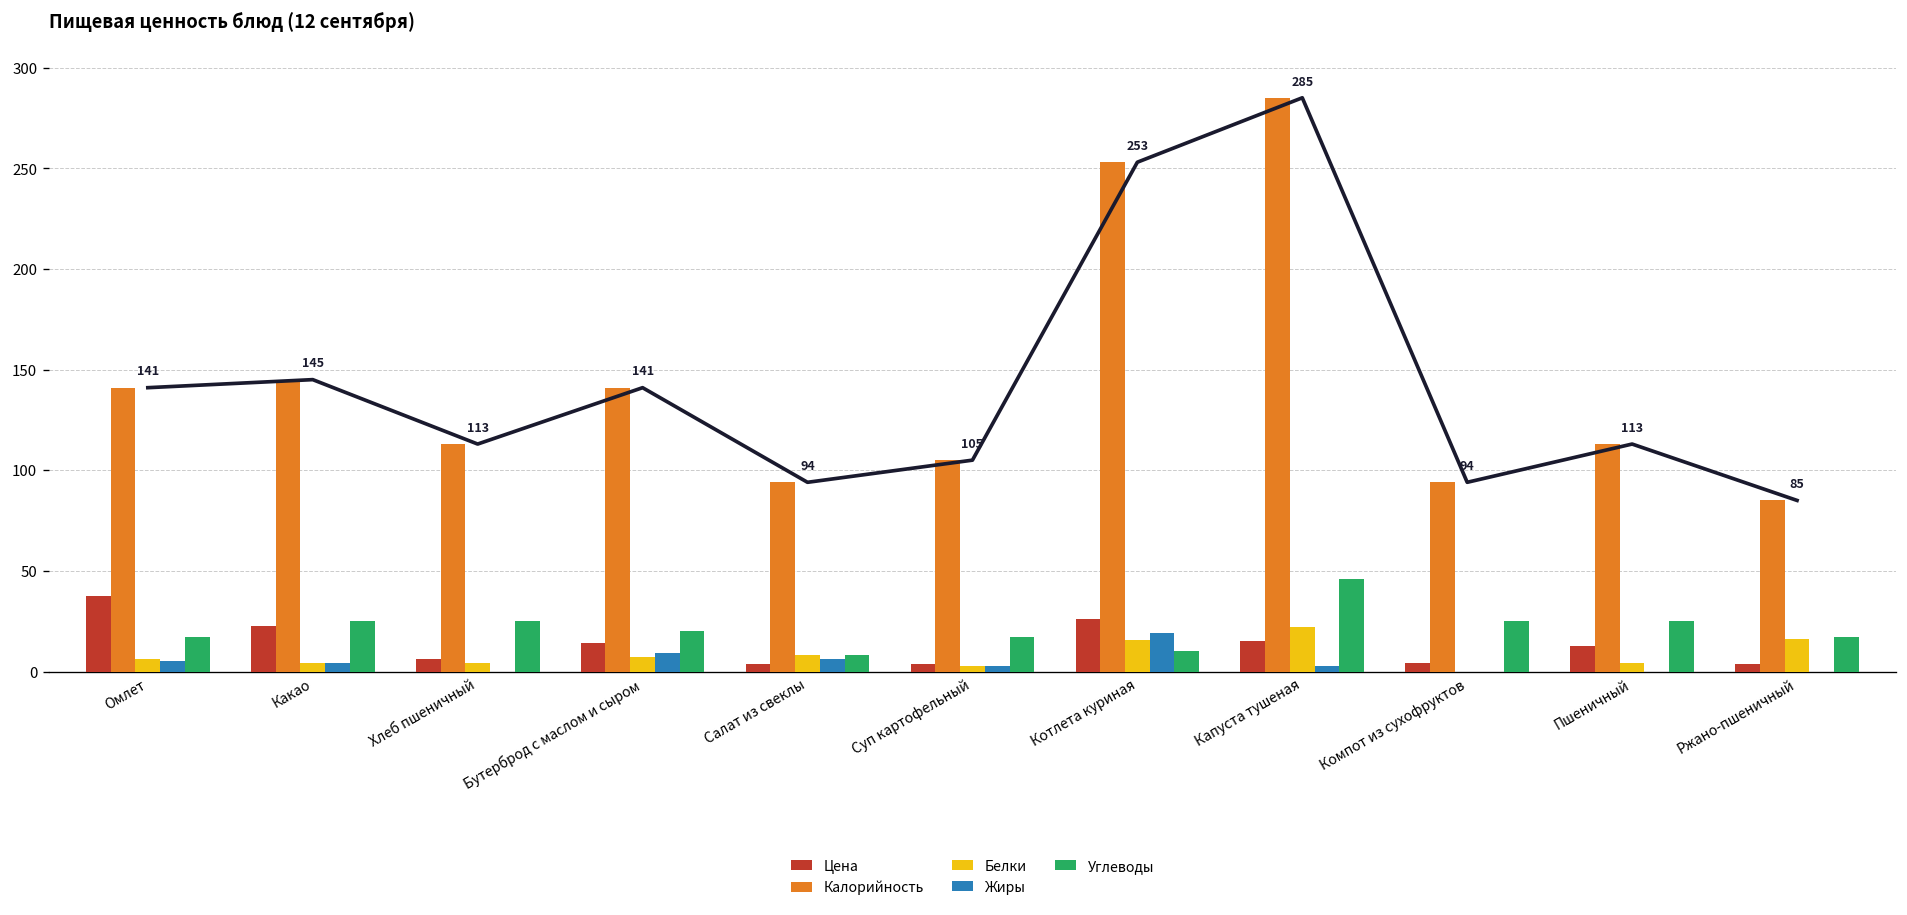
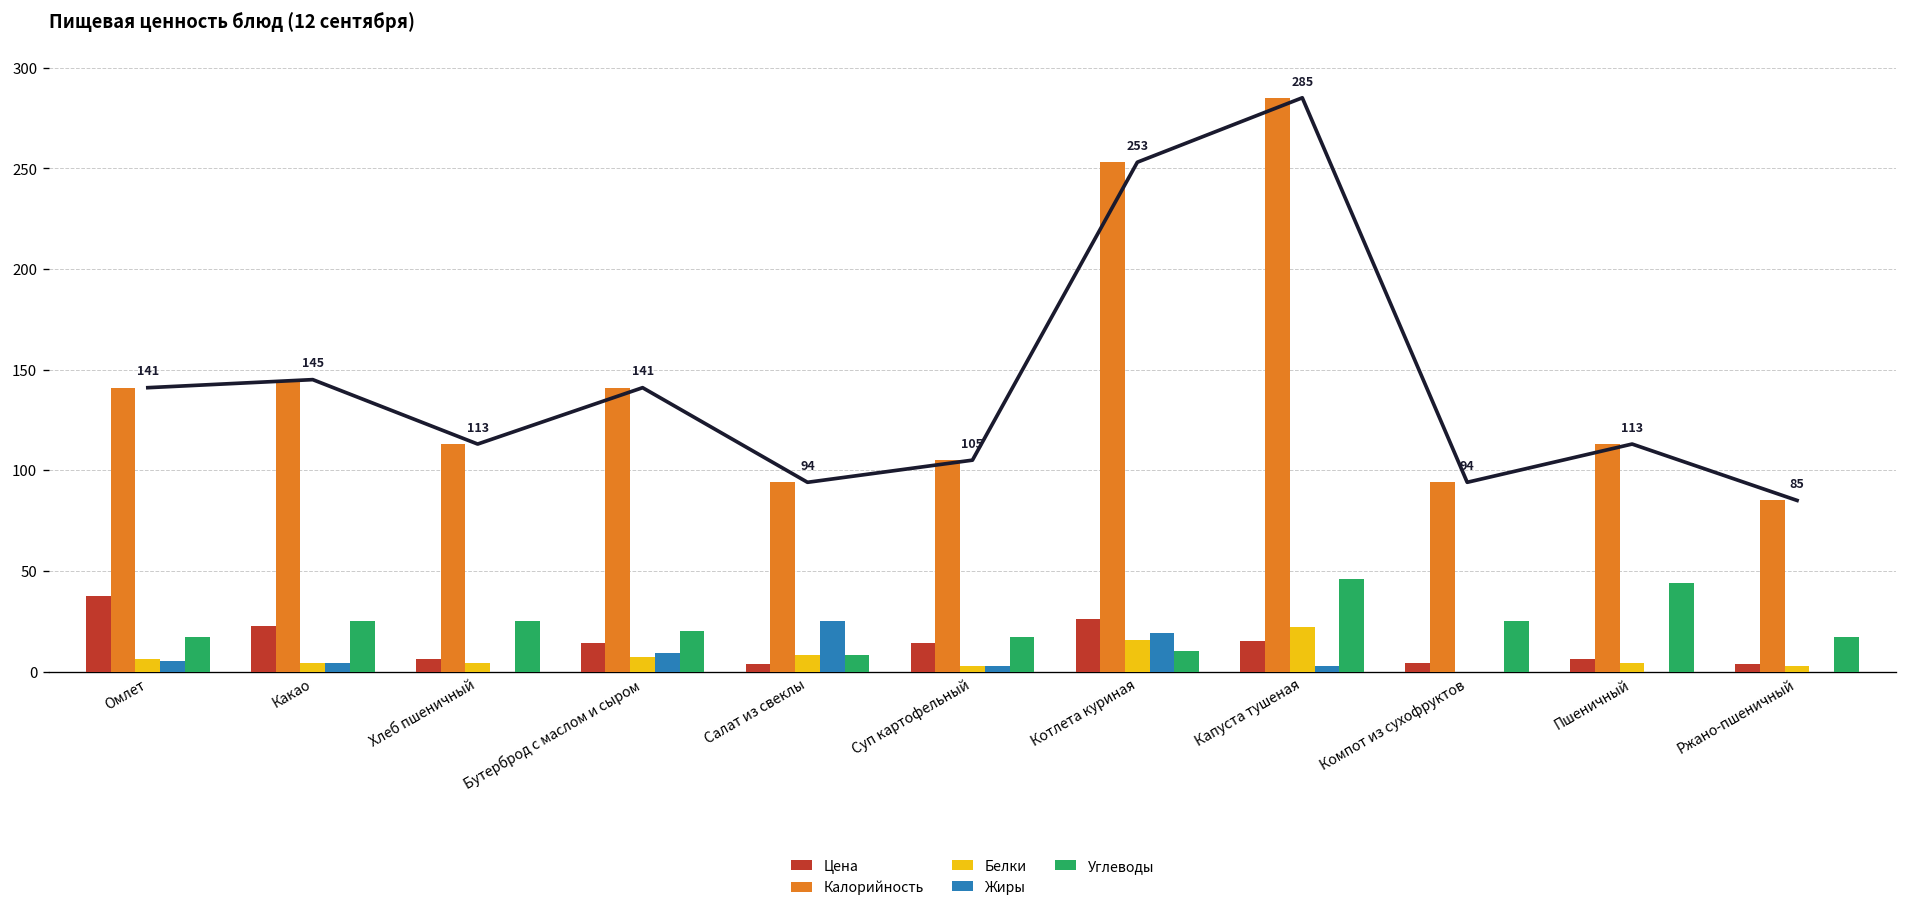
  {
    "Цена": {
      "Омлет": 37,
      "Какао": 22,
      "Хлеб пшеничный": 6,
      "Бутерброд с маслом и сыром": 14,
      "Салат из свеклы": 4,
-     "Суп картофельный": 4,
+     "Суп картофельный": 14,
      "Котлета куриная": 26,
      "Капуста тушеная": 15,
      "Компот из сухофруктов": 4,
-     "Пшеничный": 13,
+     "Пшеничный": 6,
      "Ржано-пшеничный": 4
    },
    "Белки": {
      "Омлет": 6,
      "Какао": 4,
      "Хлеб пшеничный": 4,
      "Бутерброд с маслом и сыром": 7,
      "Салат из свеклы": 8,
      "Суп картофельный": 3,
      "Котлета куриная": 16,
      "Капуста тушеная": 22,
      "Компот из сухофруктов": 0,
      "Пшеничный": 4,
-     "Ржано-пшеничный": 16
+     "Ржано-пшеничный": 3
    },
    "Жиры": {
      "Омлет": 5,
      "Какао": 4,
      "Хлеб пшеничный": 0,
      "Бутерброд с маслом и сыром": 9,
-     "Салат из свеклы": 6,
+     "Салат из свеклы": 25,
      "Суп картофельный": 3,
      "Котлета куриная": 19,
      "Капуста тушеная": 3,
      "Компот из сухофруктов": 0,
      "Пшеничный": 0,
      "Ржано-пшеничный": 0
    },
    "Углеводы": {
      "Омлет": 17,
      "Какао": 25,
      "Хлеб пшеничный": 25,
      "Бутерброд с маслом и сыром": 20,
      "Салат из свеклы": 8,
      "Суп картофельный": 17,
      "Котлета куриная": 10,
      "Капуста тушеная": 46,
      "Компот из сухофруктов": 25,
-     "Пшеничный": 25,
+     "Пшеничный": 44,
      "Ржано-пшеничный": 17
    }
  }
